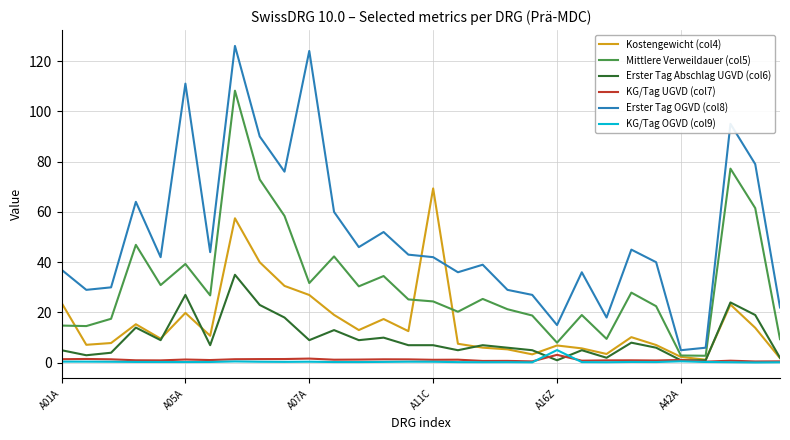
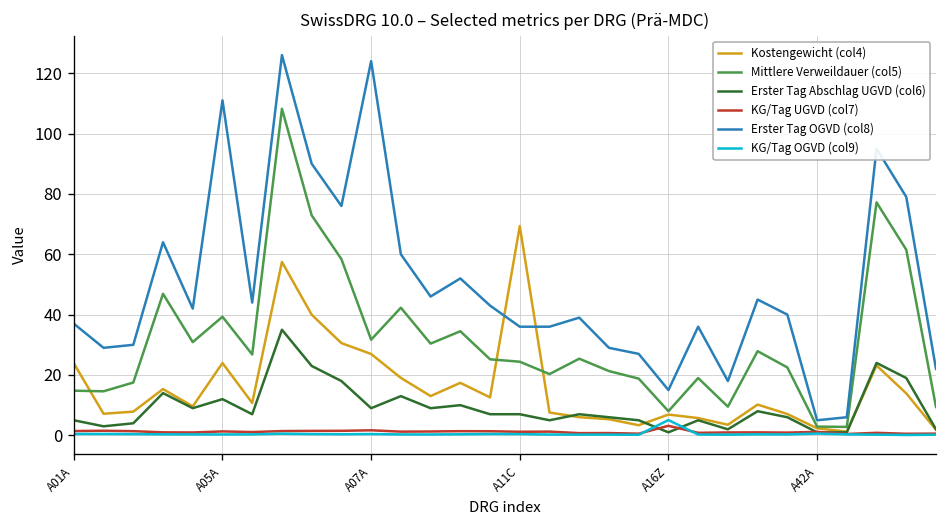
  {
    "Kostengewicht (col4)": {
      "A01A": 24,
-     "A05A": 20,
+     "A05A": 24,
      "A07A": 27,
      "A11C": 69,
      "A16Z": 7
    },
    "Mittlere Verweildauer (col5)": {
      "A01A": 15,
      "A05A": 39,
      "A07A": 32,
      "A11C": 24,
      "A16Z": 8
    },
    "Erster Tag Abschlag UGVD (col6)": {
      "A01A": 5,
-     "A05A": 27,
+     "A05A": 12,
      "A07A": 9,
      "A11C": 7,
      "A16Z": 1
    },
    "KG/Tag UGVD (col7)": {
      "A07A": 2,
      "A16Z": 3
    },
    "Erster Tag OGVD (col8)": {
      "A01A": 37,
      "A05A": 111,
      "A07A": 124,
-     "A11C": 42,
+     "A11C": 36,
      "A16Z": 15,
      "A42A": 5
    },
    "KG/Tag OGVD (col9)": {
      "A07A": 0,
      "A16Z": 5
    }
  }
